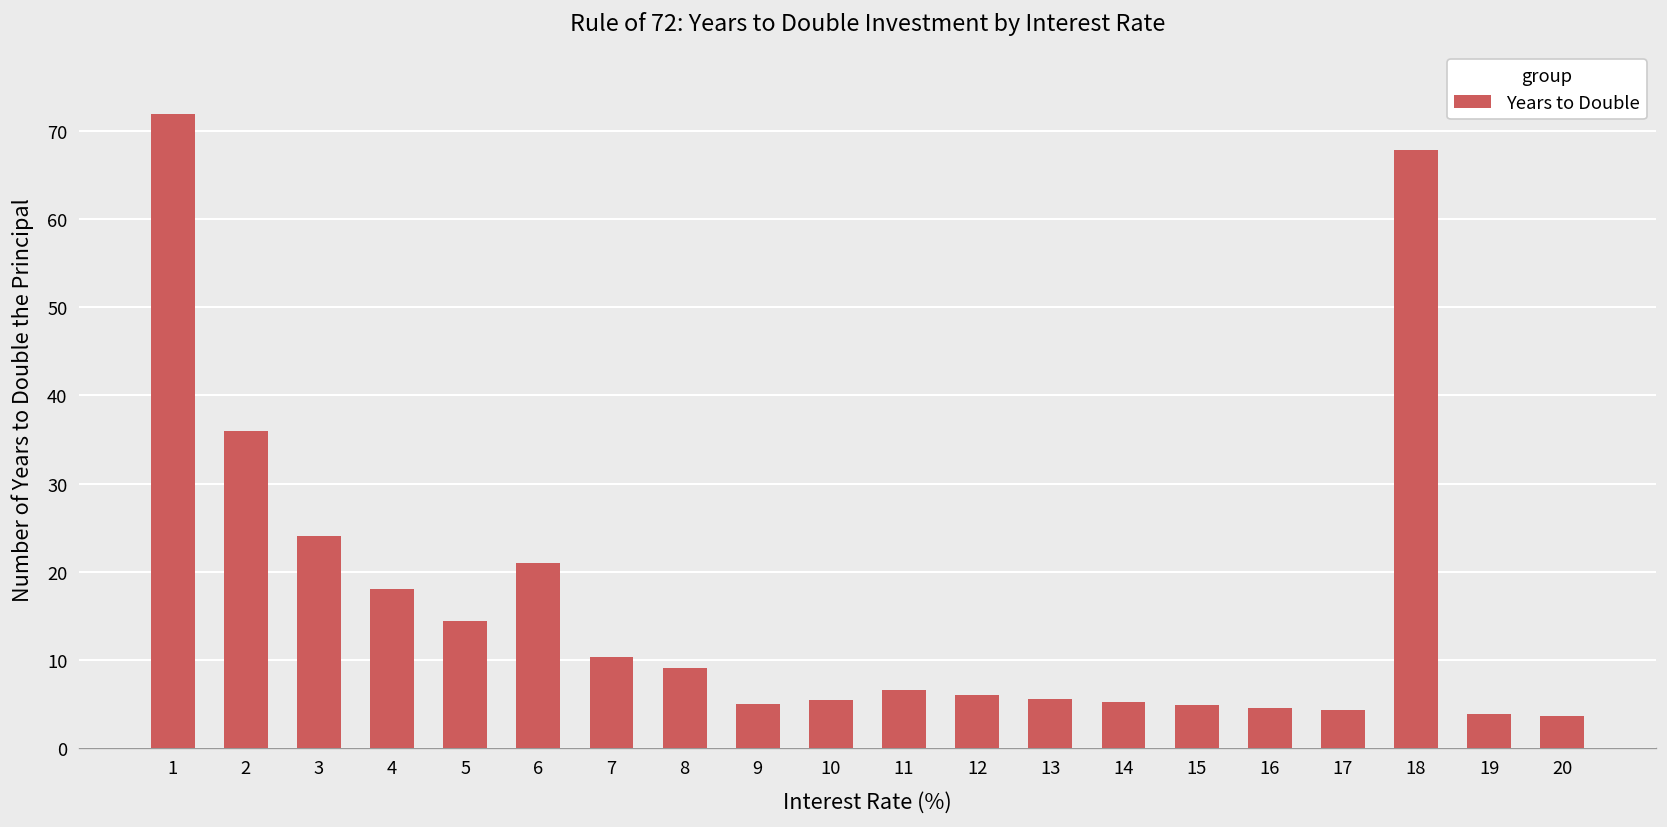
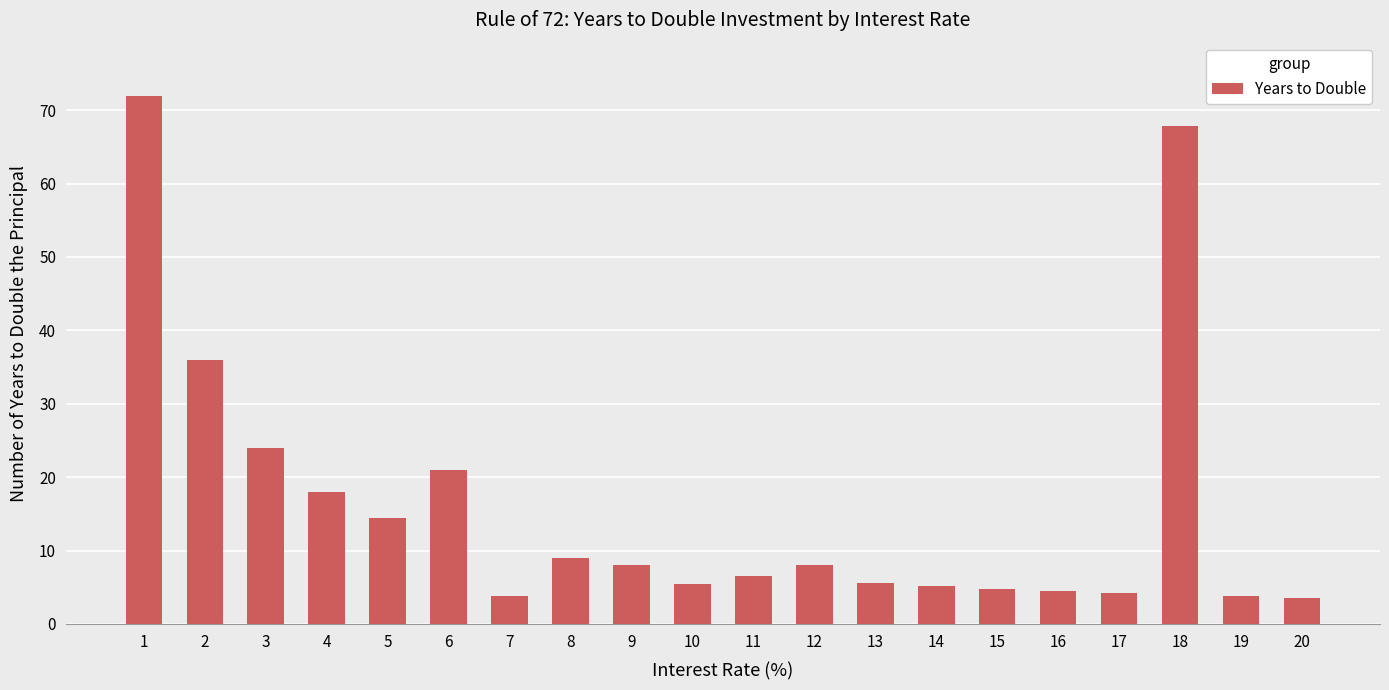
  {
    "1": 72,
    "2": 36,
    "3": 24,
    "4": 18,
    "5": 14,
    "6": 21,
-   "7": 10,
+   "7": 4,
    "8": 9,
-   "9": 5,
+   "9": 8,
    "10": 5,
    "11": 7,
-   "12": 6,
+   "12": 8,
    "13": 6,
    "14": 5,
    "15": 5,
    "16": 5,
    "17": 4,
    "18": 68,
    "19": 4,
    "20": 4
  }
